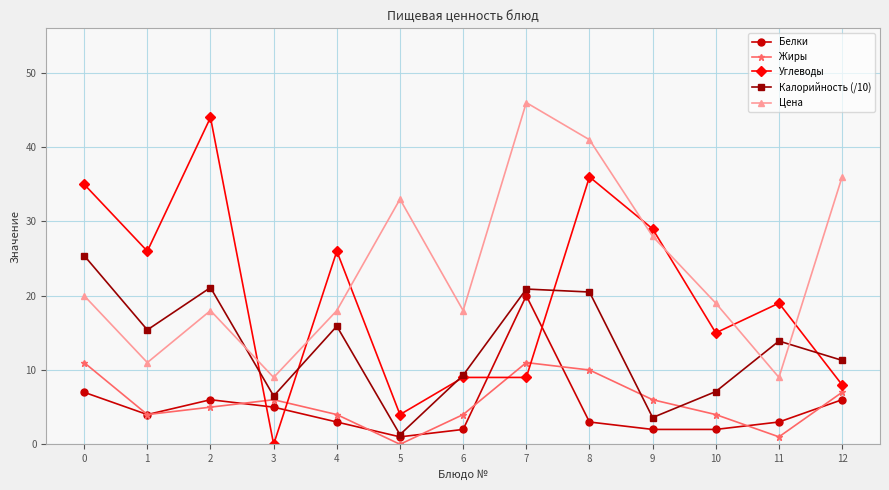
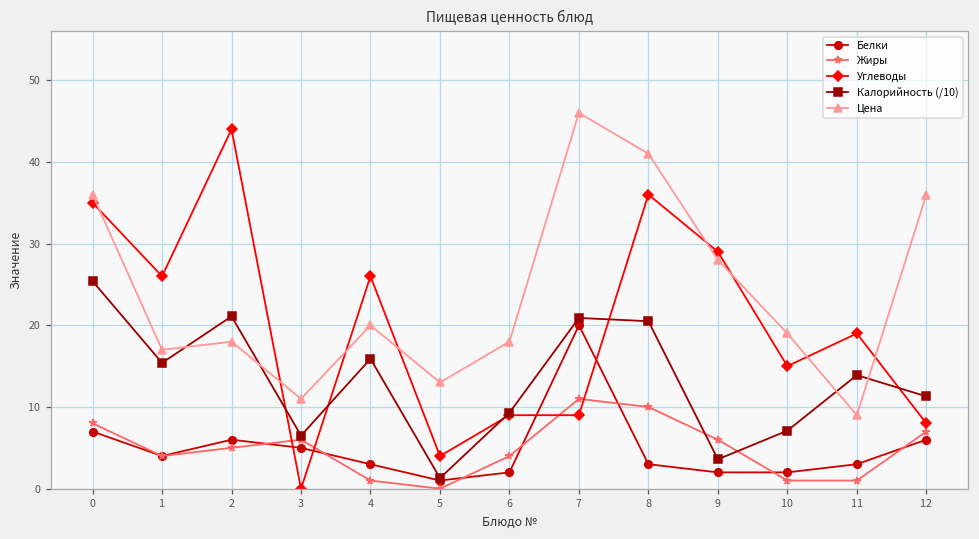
  {
    "Жиры": {
-     "0": 11,
+     "0": 8,
      "2": 5,
      "3": 6,
-     "4": 4,
+     "4": 1,
      "5": 0,
      "6": 4,
      "7": 11,
      "8": 10,
      "9": 6,
-     "10": 4,
+     "10": 1,
      "11": 1,
      "12": 7
    },
    "Цена": {
-     "0": 20,
-     "1": 11,
+     "0": 36,
+     "1": 17,
      "2": 18,
-     "3": 9,
-     "4": 18,
-     "5": 33,
+     "3": 11,
+     "4": 20,
+     "5": 13,
      "6": 18,
      "7": 46,
      "8": 41,
      "9": 28,
      "10": 19,
      "11": 9,
      "12": 36
    }
  }
